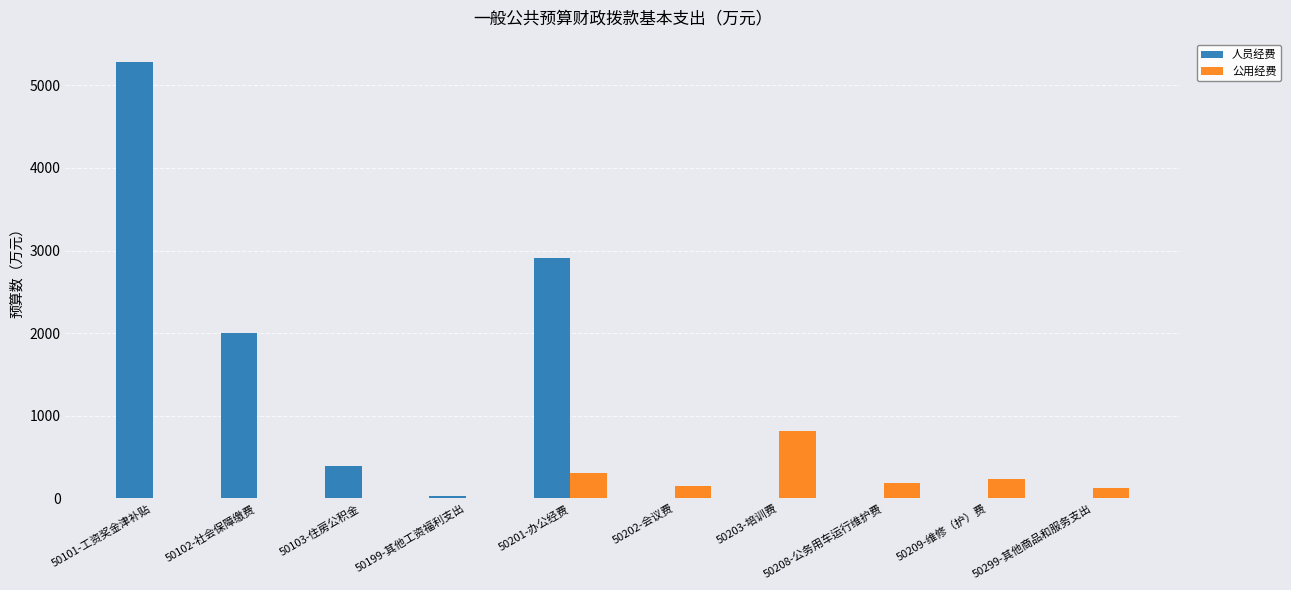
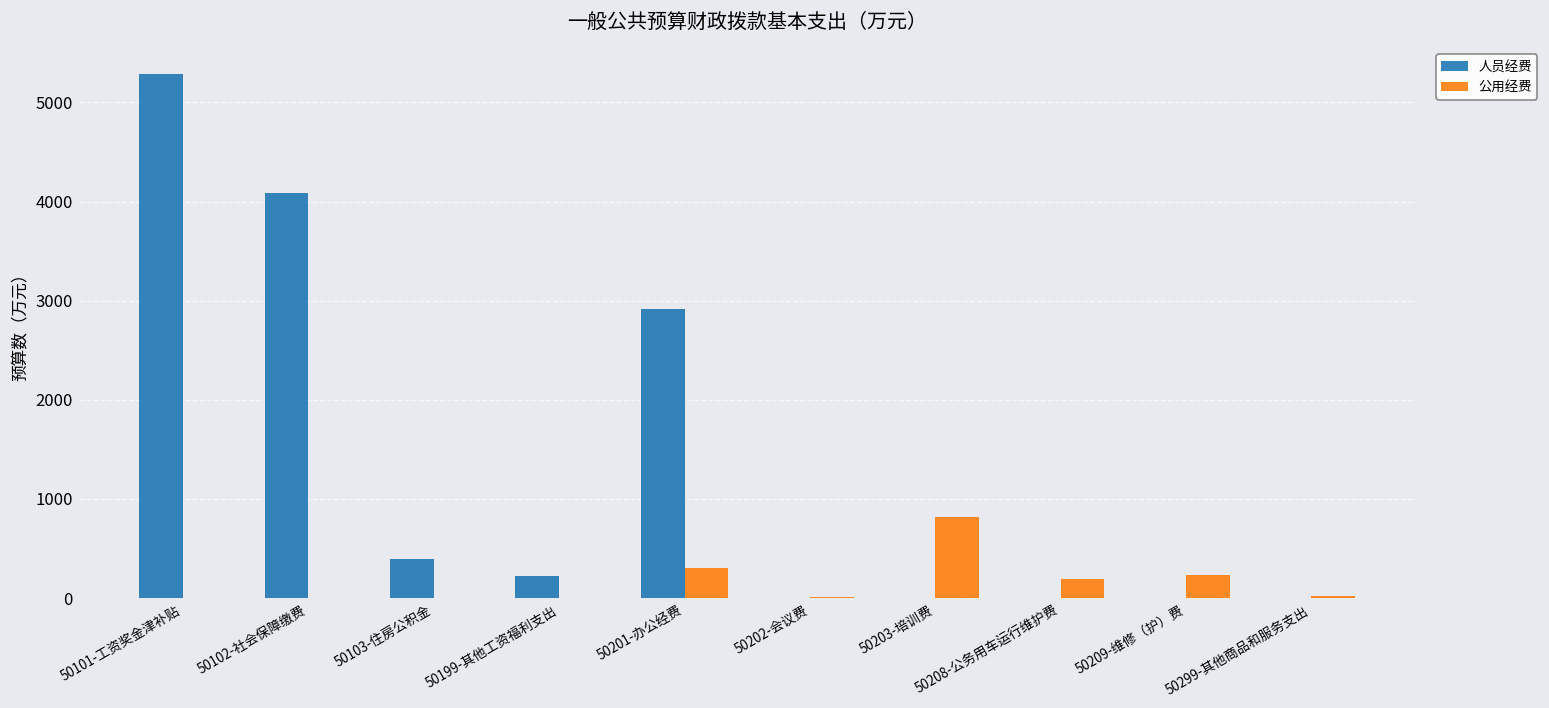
  {
    "人员经费": {
      "50101-工资奖金津补贴": 5300,
-     "50102-社会保障缴费": 2000,
+     "50102-社会保障缴费": 4100,
      "50103-住房公积金": 400,
-     "50199-其他工资福利支出": 0,
+     "50199-其他工资福利支出": 200,
      "50201-办公经费": 2900,
      "50202-会议费": 0,
      "50203-培训费": 0,
      "50208-公务用车运行维护费": 0,
      "50209-维修（护）费": 0,
      "50299-其他商品和服务支出": 0
    },
    "公用经费": {
      "50101-工资奖金津补贴": 0,
      "50102-社会保障缴费": 0,
      "50103-住房公积金": 0,
      "50199-其他工资福利支出": 0,
      "50201-办公经费": 300,
-     "50202-会议费": 100,
+     "50202-会议费": 0,
      "50203-培训费": 800,
      "50208-公务用车运行维护费": 200,
      "50209-维修（护）费": 200,
-     "50299-其他商品和服务支出": 100
+     "50299-其他商品和服务支出": 0
    }
  }
